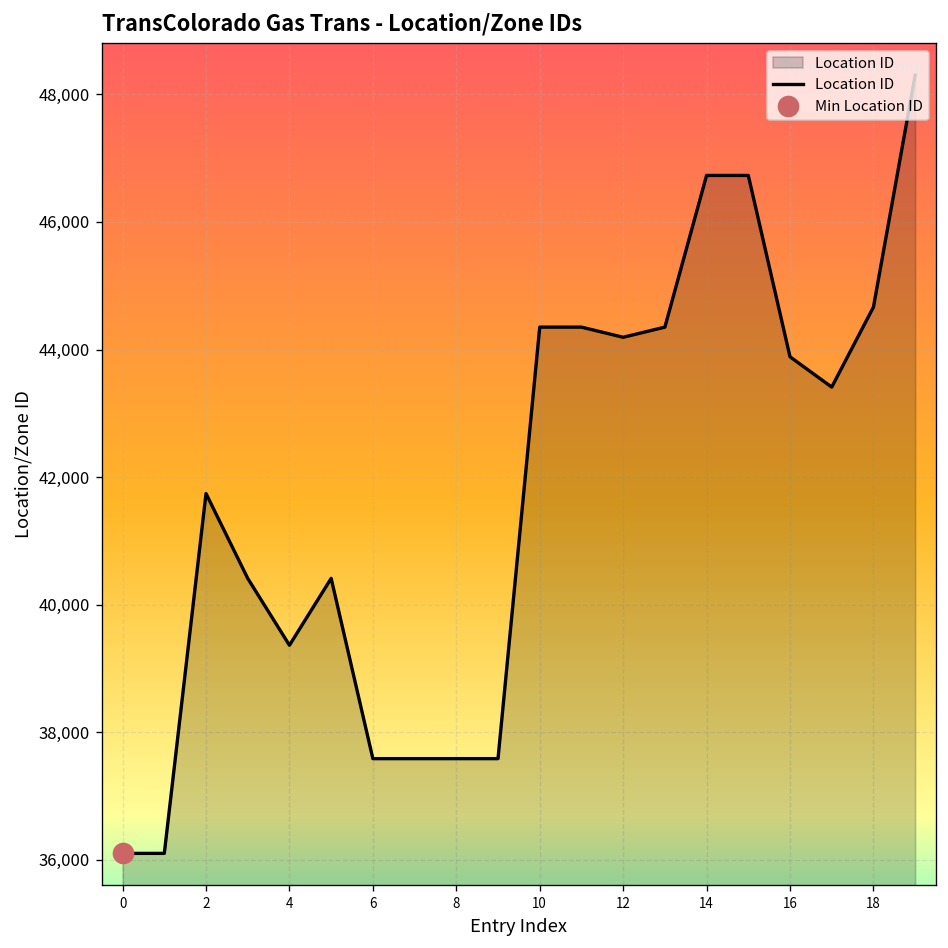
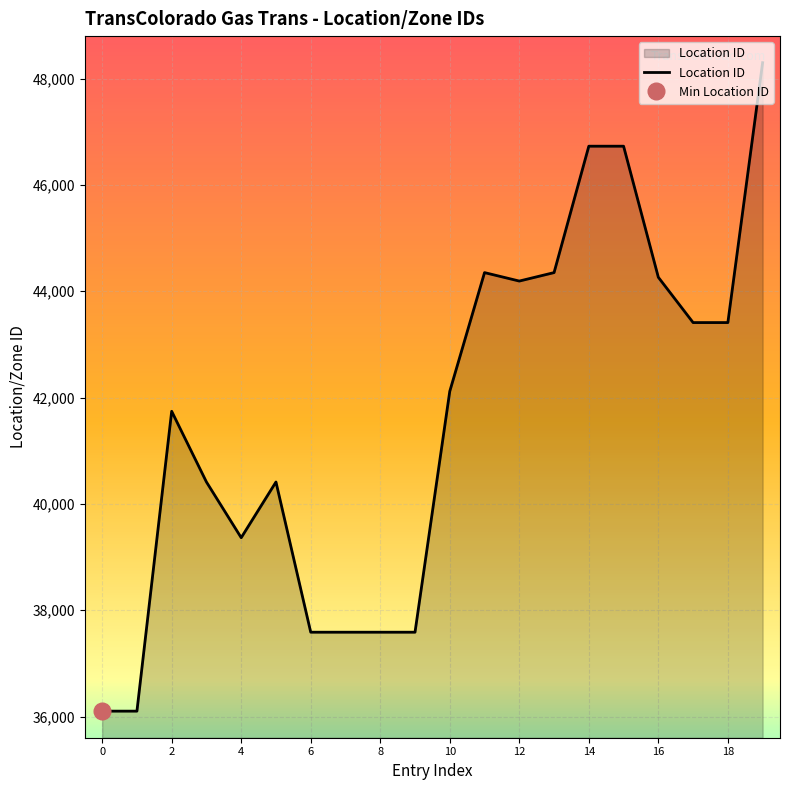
  {
    "Location ID": {
      "2": "41,700",
      "4": "39,400",
      "6": "37,600",
      "8": "37,600",
-     "10": "44,400",
+     "10": "42,100",
      "12": "44,200",
      "14": "46,700",
-     "16": "43,900",
-     "18": "44,700"
+     "16": "44,300",
+     "18": "43,400"
    }
  }
